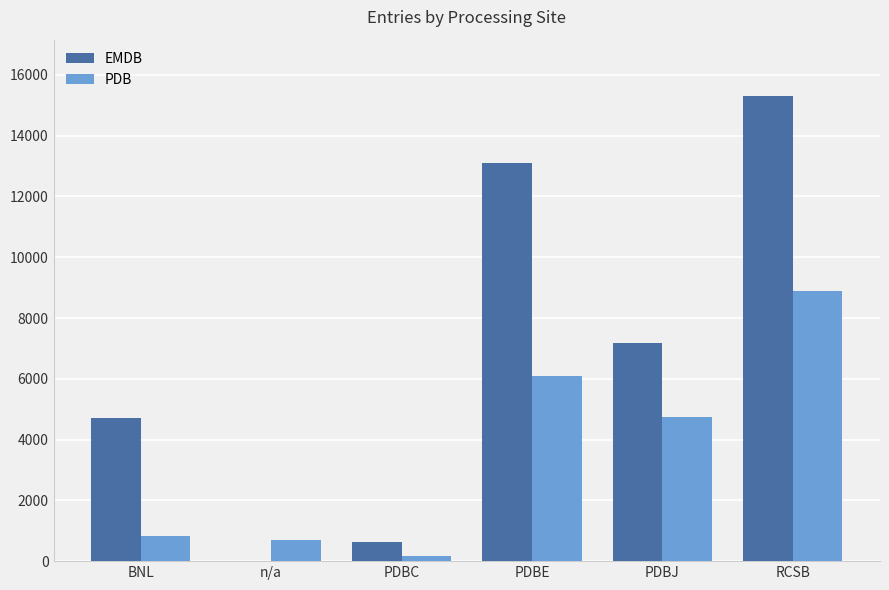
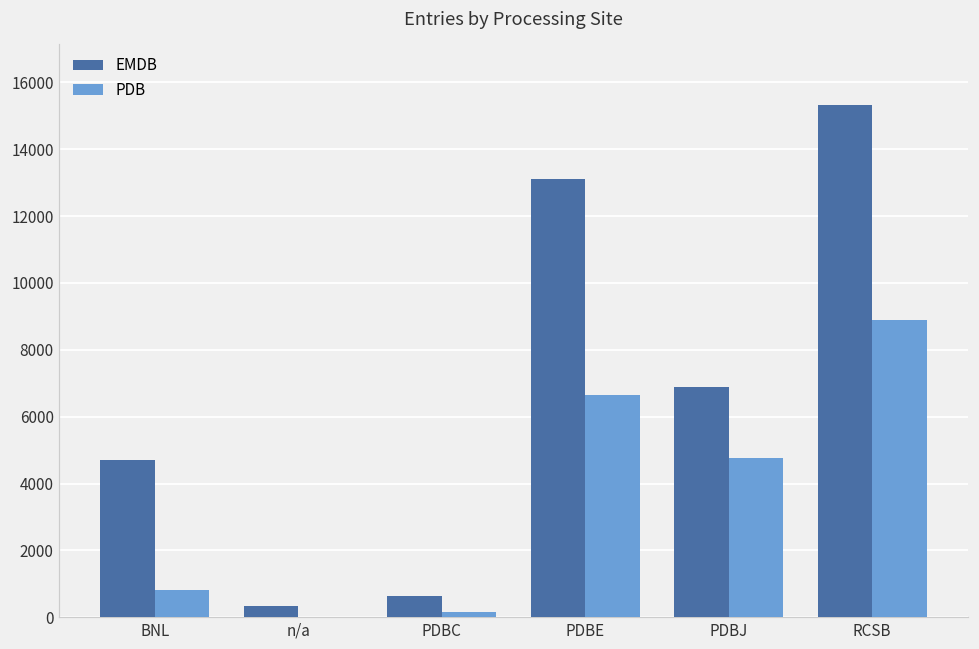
  {
    "EMDB": {
      "BNL": 4700,
-     "n/a": 0,
+     "n/a": 300,
      "PDBC": 600,
      "PDBE": 13100,
-     "PDBJ": 7200,
+     "PDBJ": 6900,
      "RCSB": 15300
    },
    "PDB": {
      "BNL": 800,
-     "n/a": 700,
+     "n/a": 0,
      "PDBC": 200,
-     "PDBE": 6100,
+     "PDBE": 6600,
      "PDBJ": 4800,
      "RCSB": 8900
    }
  }
